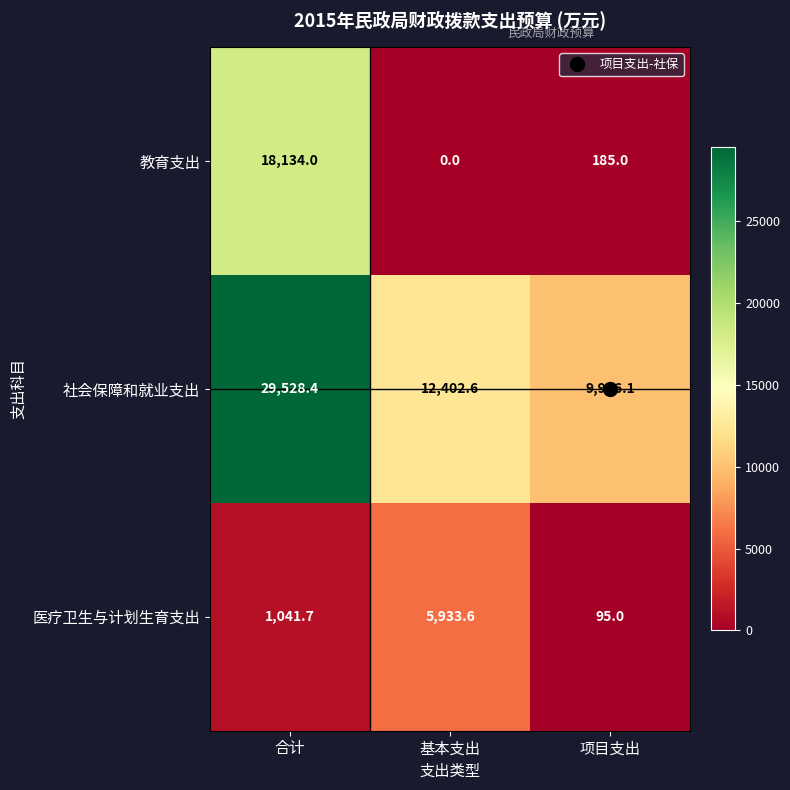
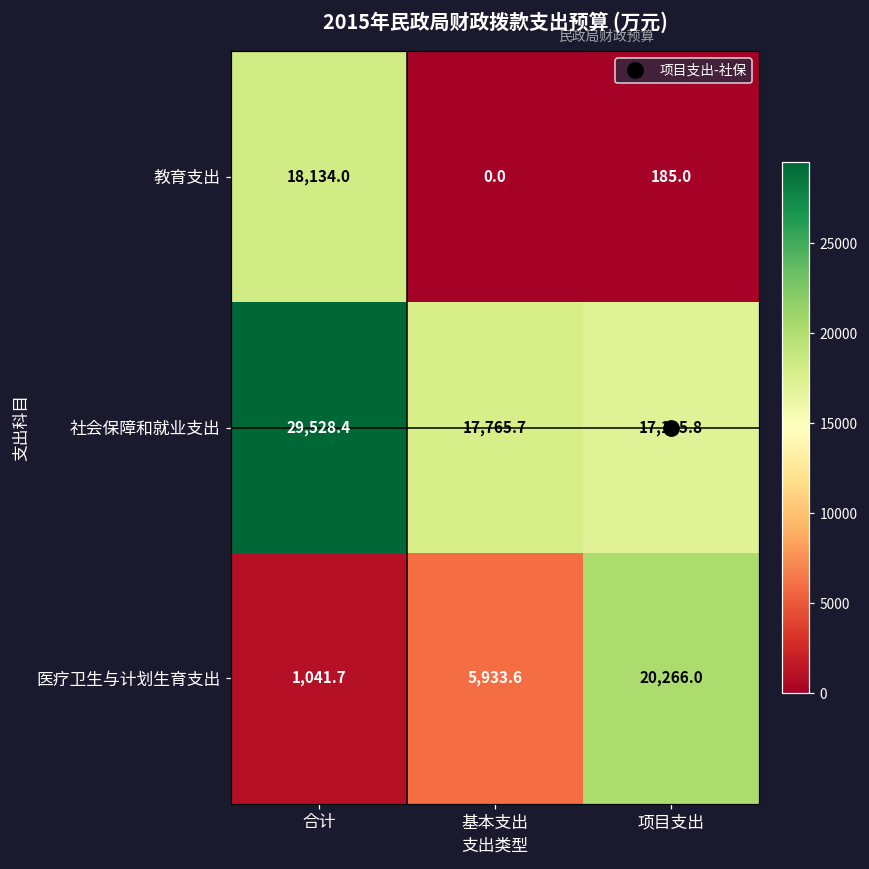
  {
    "教育支出": {
      "合计": "18,134.0",
      "基本支出": "0.0",
      "项目支出": "185.0"
    },
    "社会保障和就业支出": {
      "合计": "29,528.4",
-     "基本支出": "12,402.6",
-     "项目支出": "9,946.1"
+     "基本支出": "17,765.7",
+     "项目支出": "17,125.8"
    },
    "医疗卫生与计划生育支出": {
      "合计": "1,041.7",
      "基本支出": "5,933.6",
-     "项目支出": "95.0"
+     "项目支出": "20,266.0"
    }
  }
